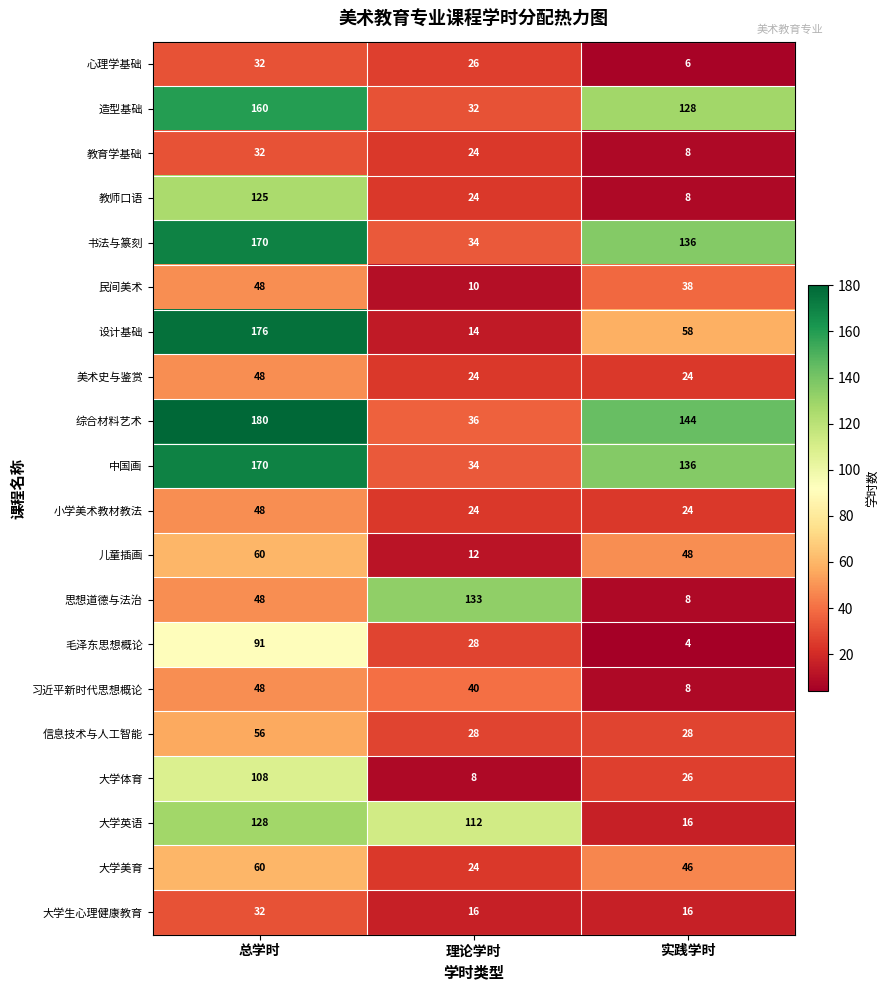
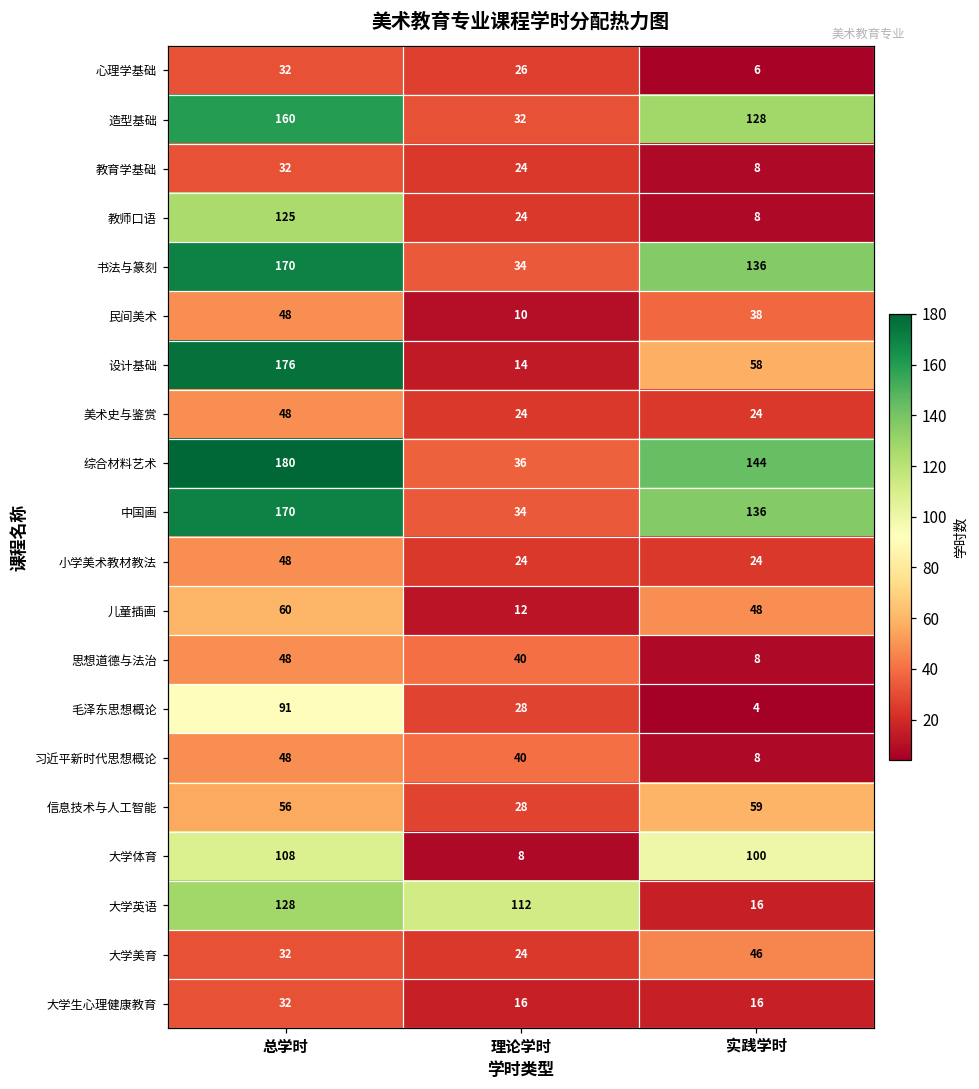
  {
    "心理学基础": {
      "总学时": 32,
      "理论学时": 26,
      "实践学时": 6
    },
    "造型基础": {
      "总学时": 160,
      "理论学时": 32,
      "实践学时": 128
    },
    "教育学基础": {
      "总学时": 32,
      "理论学时": 24,
      "实践学时": 8
    },
    "教师口语": {
      "总学时": 125,
      "理论学时": 24,
      "实践学时": 8
    },
    "书法与篆刻": {
      "总学时": 170,
      "理论学时": 34,
      "实践学时": 136
    },
    "民间美术": {
      "总学时": 48,
      "理论学时": 10,
      "实践学时": 38
    },
    "设计基础": {
      "总学时": 176,
      "理论学时": 14,
      "实践学时": 58
    },
    "美术史与鉴赏": {
      "总学时": 48,
      "理论学时": 24,
      "实践学时": 24
    },
    "综合材料艺术": {
      "总学时": 180,
      "理论学时": 36,
      "实践学时": 144
    },
    "中国画": {
      "总学时": 170,
      "理论学时": 34,
      "实践学时": 136
    },
    "小学美术教材教法": {
      "总学时": 48,
      "理论学时": 24,
      "实践学时": 24
    },
    "儿童插画": {
      "总学时": 60,
      "理论学时": 12,
      "实践学时": 48
    },
    "思想道德与法治": {
      "总学时": 48,
-     "理论学时": 133,
+     "理论学时": 40,
      "实践学时": 8
    },
    "毛泽东思想概论": {
      "总学时": 91,
      "理论学时": 28,
      "实践学时": 4
    },
    "习近平新时代思想概论": {
      "总学时": 48,
      "理论学时": 40,
      "实践学时": 8
    },
    "信息技术与人工智能": {
      "总学时": 56,
      "理论学时": 28,
-     "实践学时": 28
+     "实践学时": 59
    },
    "大学体育": {
      "总学时": 108,
      "理论学时": 8,
-     "实践学时": 26
+     "实践学时": 100
    },
    "大学英语": {
      "总学时": 128,
      "理论学时": 112,
      "实践学时": 16
    },
    "大学美育": {
-     "总学时": 60,
+     "总学时": 32,
      "理论学时": 24,
      "实践学时": 46
    },
    "大学生心理健康教育": {
      "总学时": 32,
      "理论学时": 16,
      "实践学时": 16
    }
  }
